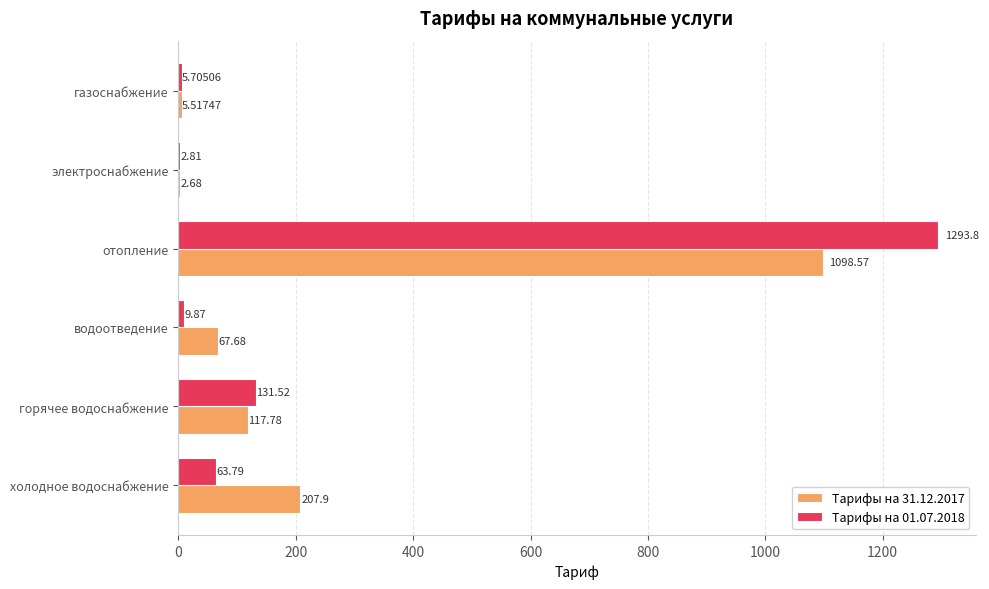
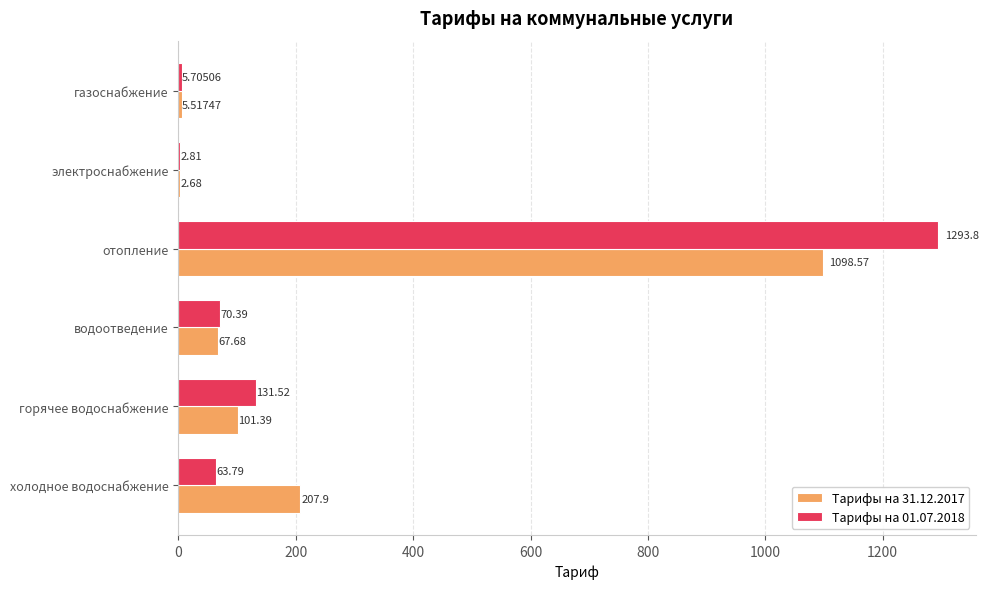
  {
    "Тарифы на 31.12.2017": {
      "газоснабжение": 5.51747,
      "электроснабжение": 2.68,
      "отопление": 1098.57,
      "водоотведение": 67.68,
-     "горячее водоснабжение": 117.78,
+     "горячее водоснабжение": 101.39,
      "холодное водоснабжение": 207.9
    },
    "Тарифы на 01.07.2018": {
      "газоснабжение": 5.70506,
      "электроснабжение": 2.81,
      "отопление": 1293.8,
-     "водоотведение": 9.87,
+     "водоотведение": 70.39,
      "горячее водоснабжение": 131.52,
      "холодное водоснабжение": 63.79
    }
  }
